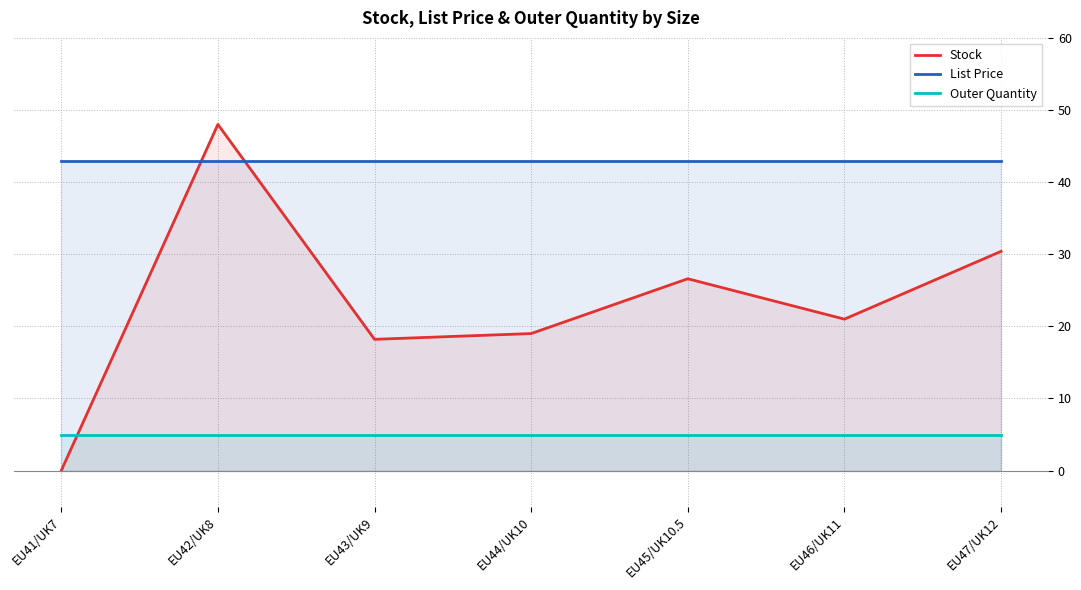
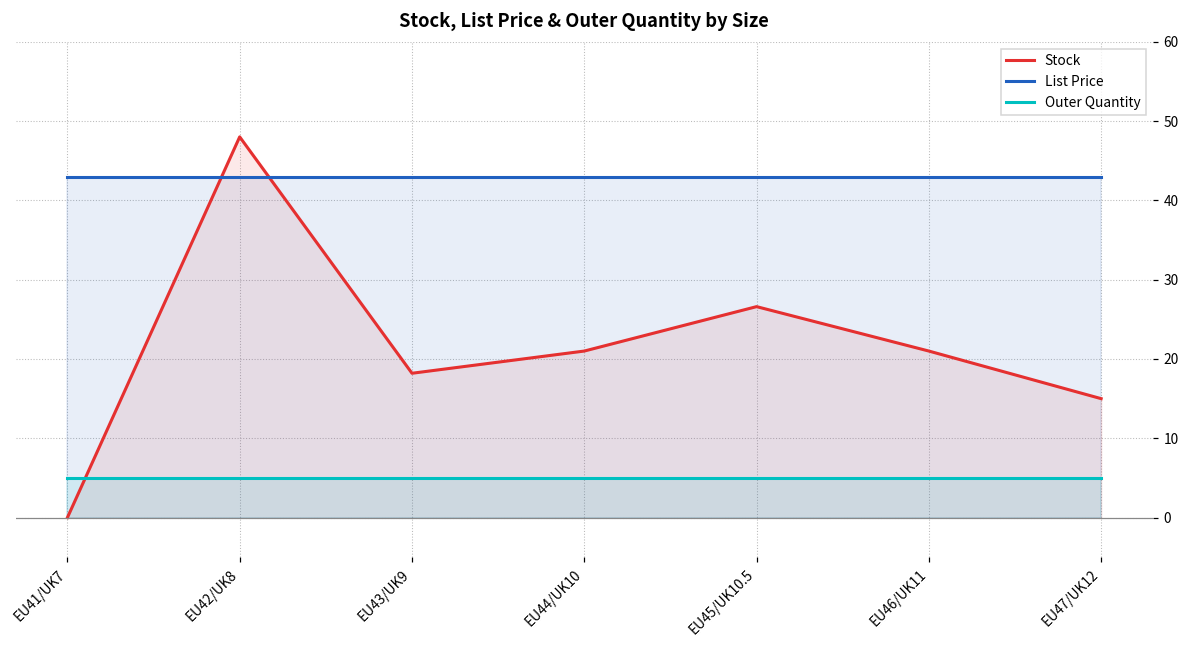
  {
    "Stock": {
      "EU41/UK7": 0,
      "EU42/UK8": 48,
      "EU43/UK9": 18,
-     "EU44/UK10": 19,
+     "EU44/UK10": 21,
      "EU45/UK10.5": 27,
      "EU46/UK11": 21,
-     "EU47/UK12": 30
+     "EU47/UK12": 15
    },
    "List Price": {
      "EU41/UK7": 43,
      "EU42/UK8": 43,
      "EU43/UK9": 43,
      "EU44/UK10": 43,
      "EU45/UK10.5": 43,
      "EU46/UK11": 43,
      "EU47/UK12": 43
    },
    "Outer Quantity": {
      "EU41/UK7": 5,
      "EU42/UK8": 5,
      "EU43/UK9": 5,
      "EU44/UK10": 5,
      "EU45/UK10.5": 5,
      "EU46/UK11": 5,
      "EU47/UK12": 5
    }
  }
